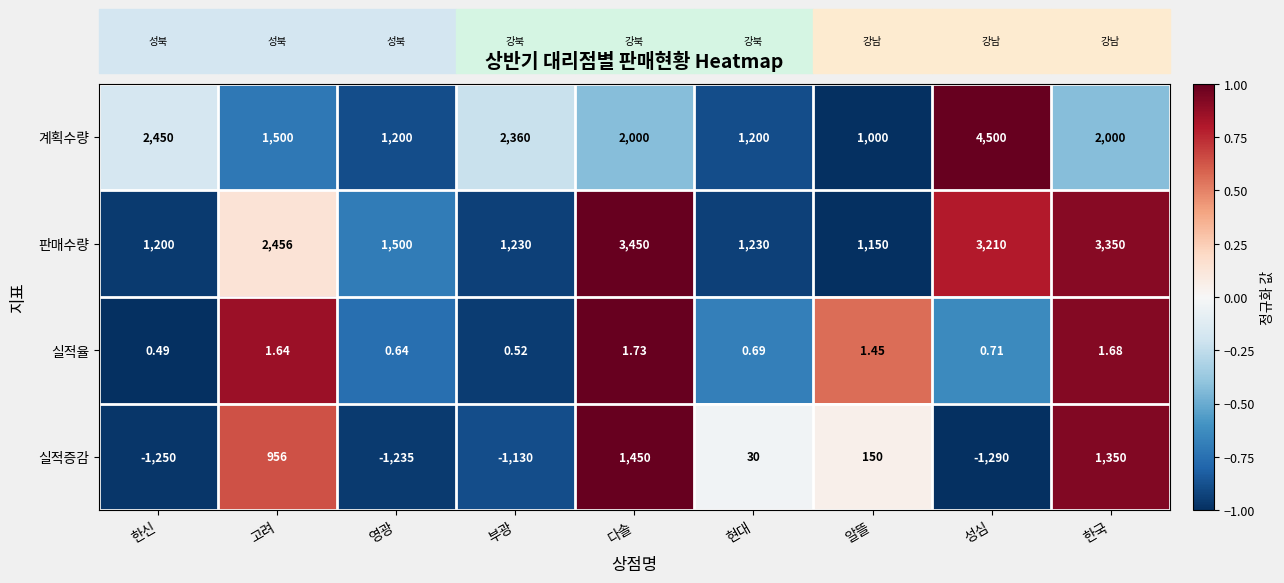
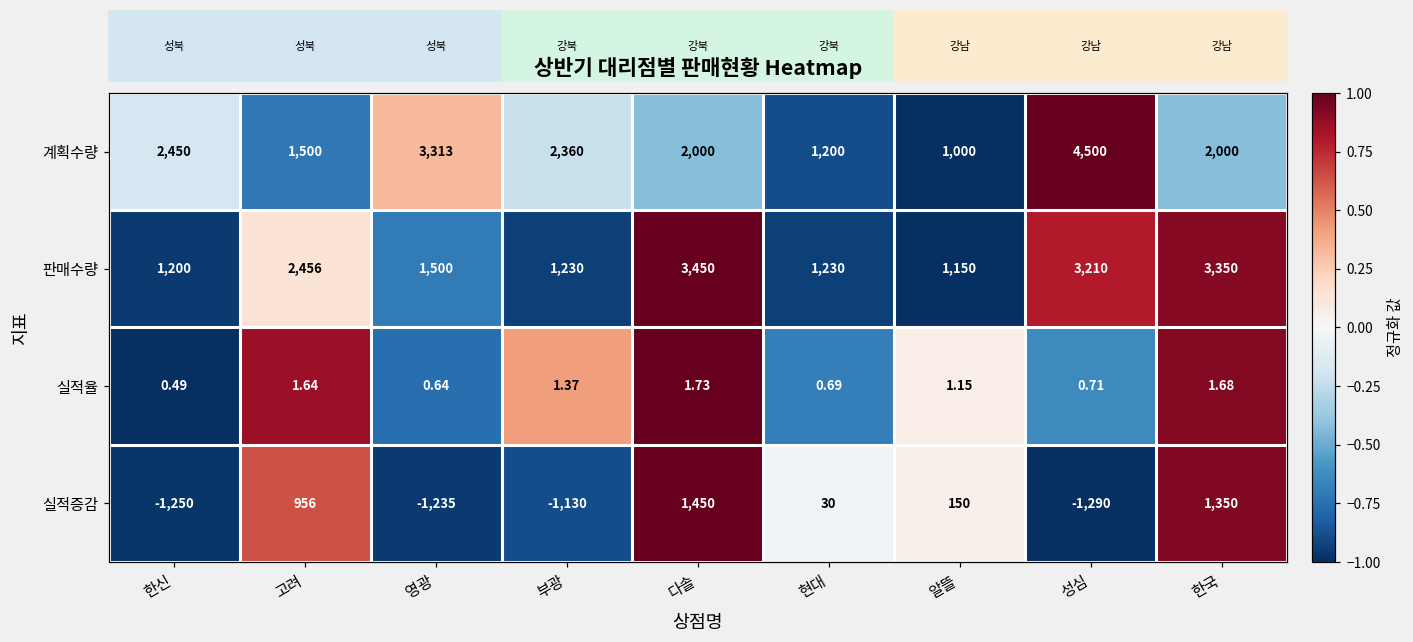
  {
    "계획수량": {
      "한신": "2,450",
      "고려": "1,500",
-     "영광": "1,200",
+     "영광": "3,313",
      "부광": "2,360",
      "다솔": "2,000",
      "현대": "1,200",
      "알뜰": "1,000",
      "성심": "4,500",
      "한국": "2,000"
    },
    "판매수량": {
      "한신": "1,200",
      "고려": "2,456",
      "영광": "1,500",
      "부광": "1,230",
      "다솔": "3,450",
      "현대": "1,230",
      "알뜰": "1,150",
      "성심": "3,210",
      "한국": "3,350"
    },
    "실적율": {
      "한신": "0.49",
      "고려": "1.64",
      "영광": "0.64",
-     "부광": "0.52",
+     "부광": "1.37",
      "다솔": "1.73",
      "현대": "0.69",
-     "알뜰": "1.45",
+     "알뜰": "1.15",
      "성심": "0.71",
      "한국": "1.68"
    },
    "실적증감": {
      "한신": "-1,250",
      "고려": "956",
      "영광": "-1,235",
      "부광": "-1,130",
      "다솔": "1,450",
      "현대": "30",
      "알뜰": "150",
      "성심": "-1,290",
      "한국": "1,350"
    }
  }
